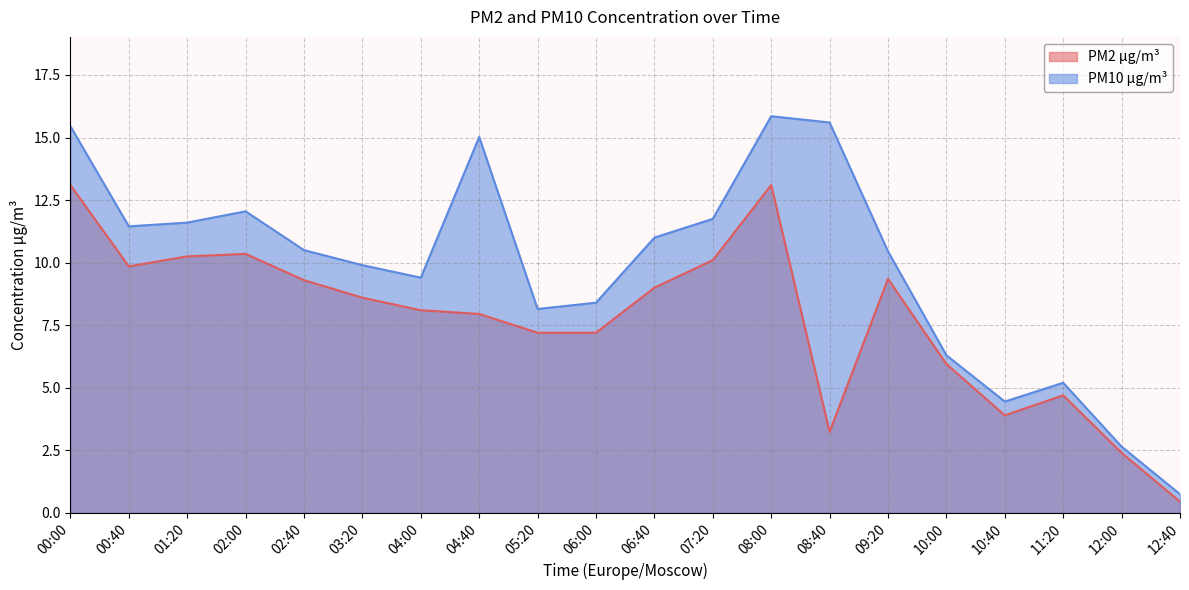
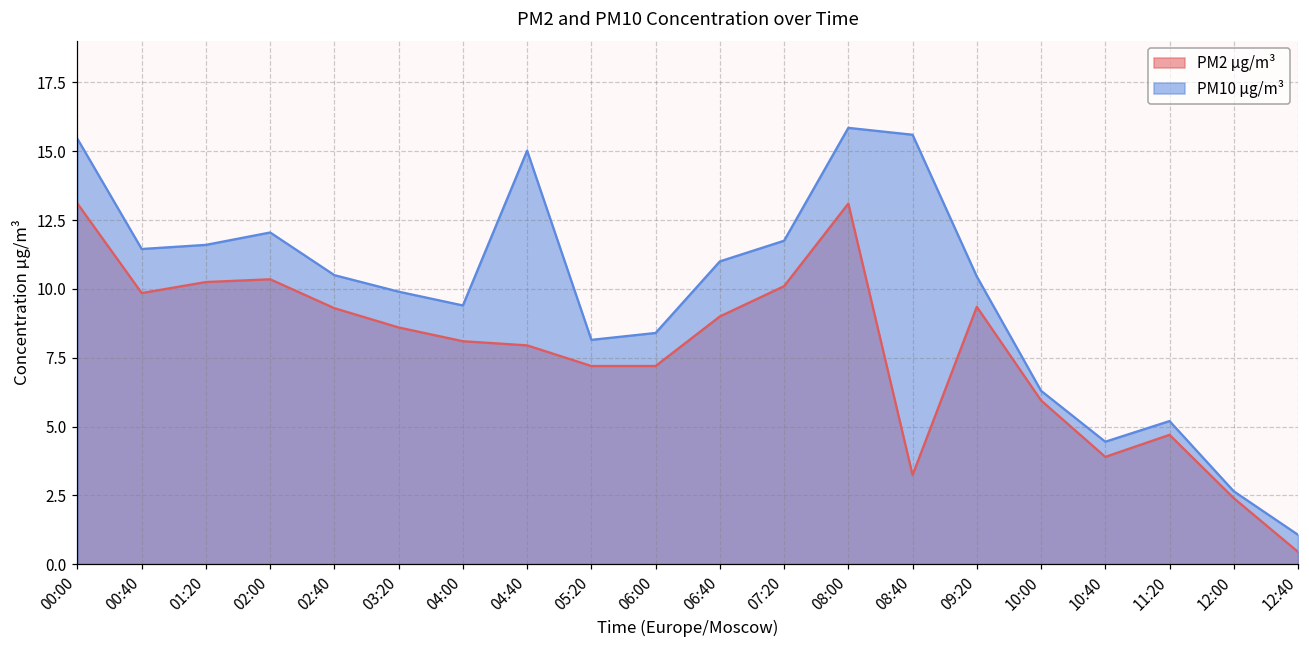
  {
    "PM2 µg/m³": {
      "00:00": 13.1,
      "00:40": 9.9,
      "01:20": 10.3,
      "02:00": 10.4,
      "02:40": 9.3,
      "03:20": 8.6,
      "04:00": 8.1,
      "04:40": 8.0,
      "05:20": 7.2,
      "06:00": 7.2,
      "06:40": 9.0,
      "07:20": 10.1,
      "08:00": 13.1,
      "08:40": 3.2,
      "09:20": 9.4,
      "10:00": 6.0,
      "10:40": 3.9,
      "11:20": 4.7,
      "12:00": 2.4,
      "12:40": 0.5
    },
    "PM10 µg/m³": {
      "00:00": 15.5,
      "00:40": 11.5,
      "01:20": 11.6,
      "02:00": 12.1,
      "02:40": 10.5,
      "03:20": 9.9,
      "04:00": 9.4,
      "04:40": 15.0,
      "05:20": 8.2,
      "06:00": 8.4,
      "06:40": 11.0,
      "07:20": 11.8,
      "08:00": 15.9,
      "08:40": 15.6,
      "09:20": 10.5,
      "10:00": 6.3,
      "10:40": 4.5,
      "11:20": 5.2,
      "12:00": 2.7,
-     "12:40": 0.8
+     "12:40": 1.1
    }
  }
